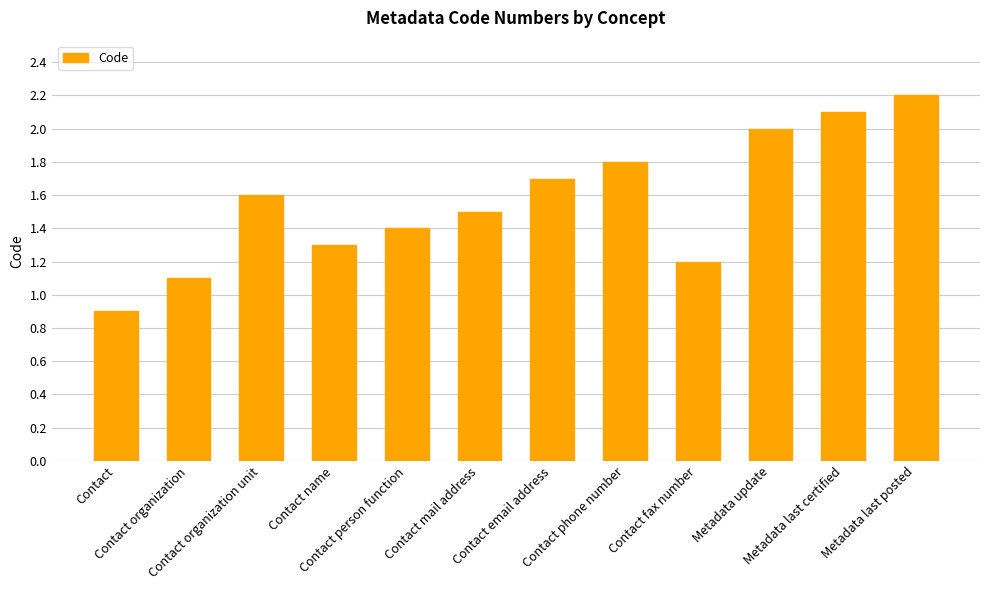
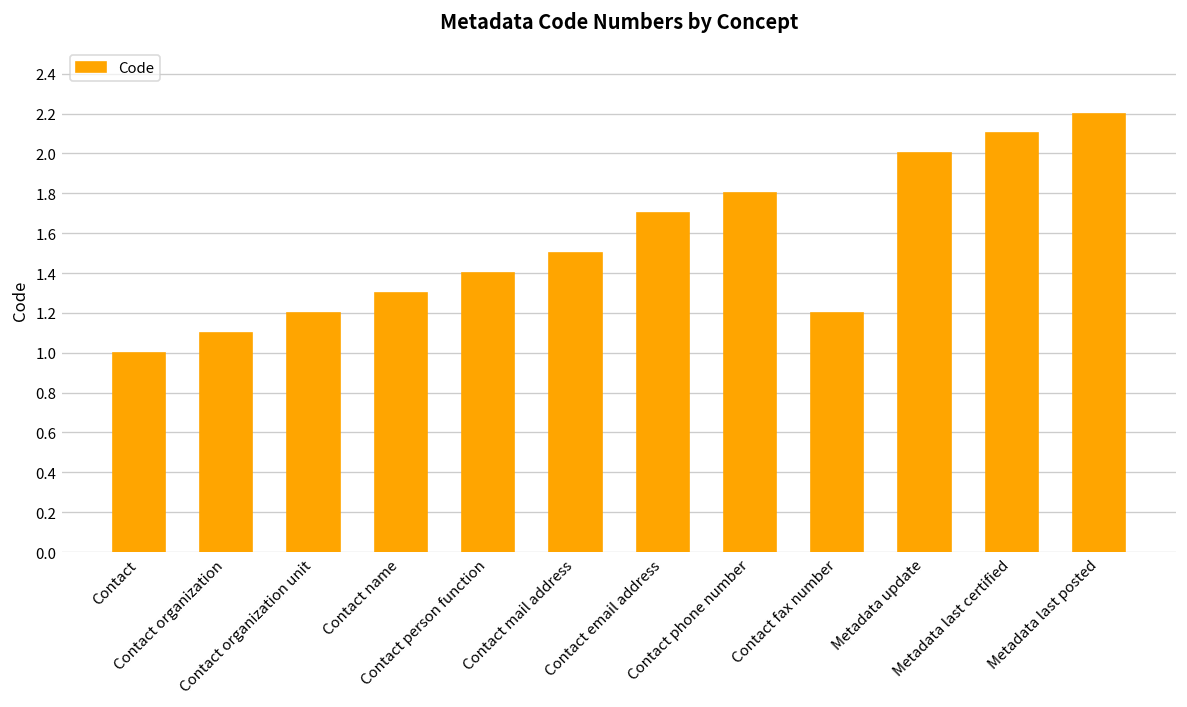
  {
-   "Contact": 0.9,
+   "Contact": 1.0,
    "Contact organization": 1.1,
-   "Contact organization unit": 1.6,
+   "Contact organization unit": 1.2,
    "Contact name": 1.3,
    "Contact person function": 1.4,
    "Contact mail address": 1.5,
    "Contact email address": 1.7,
    "Contact phone number": 1.8,
    "Contact fax number": 1.2,
    "Metadata update": 2.0,
    "Metadata last certified": 2.1,
    "Metadata last posted": 2.2
  }
